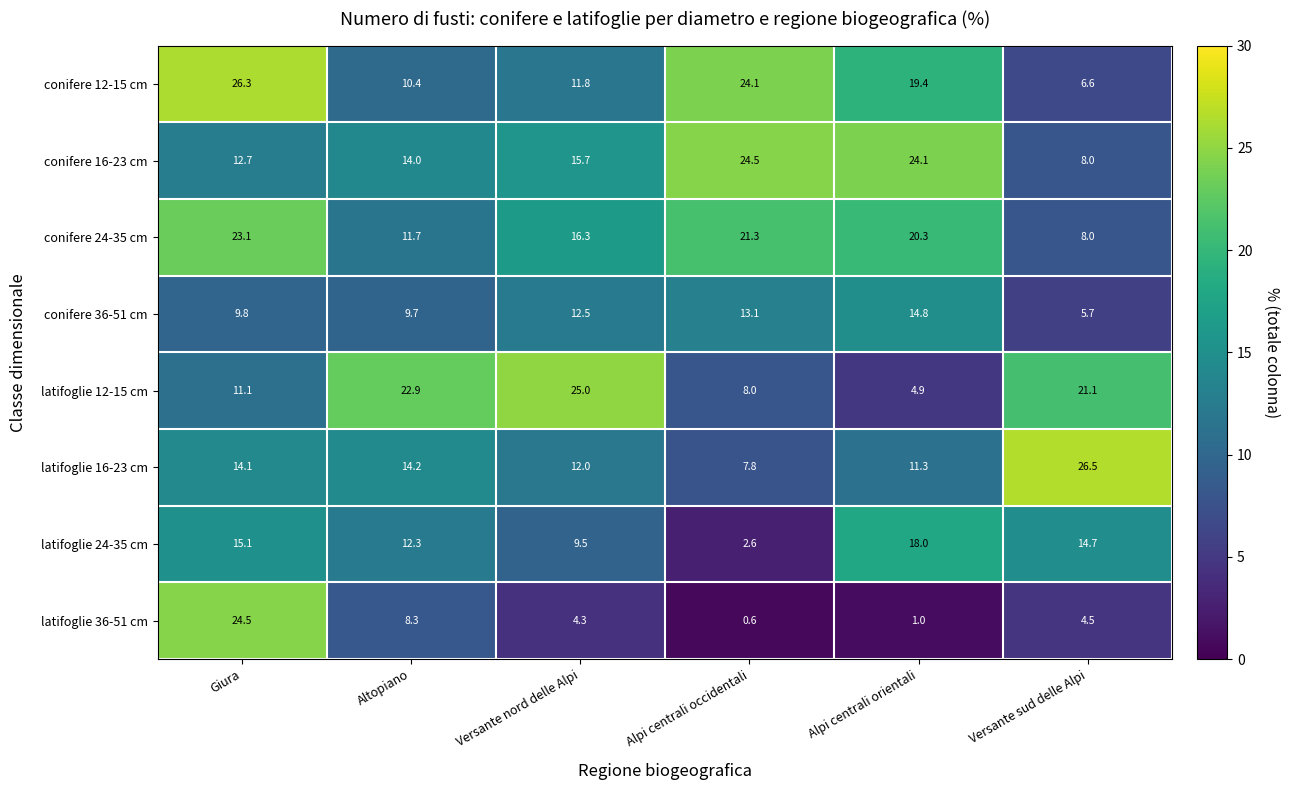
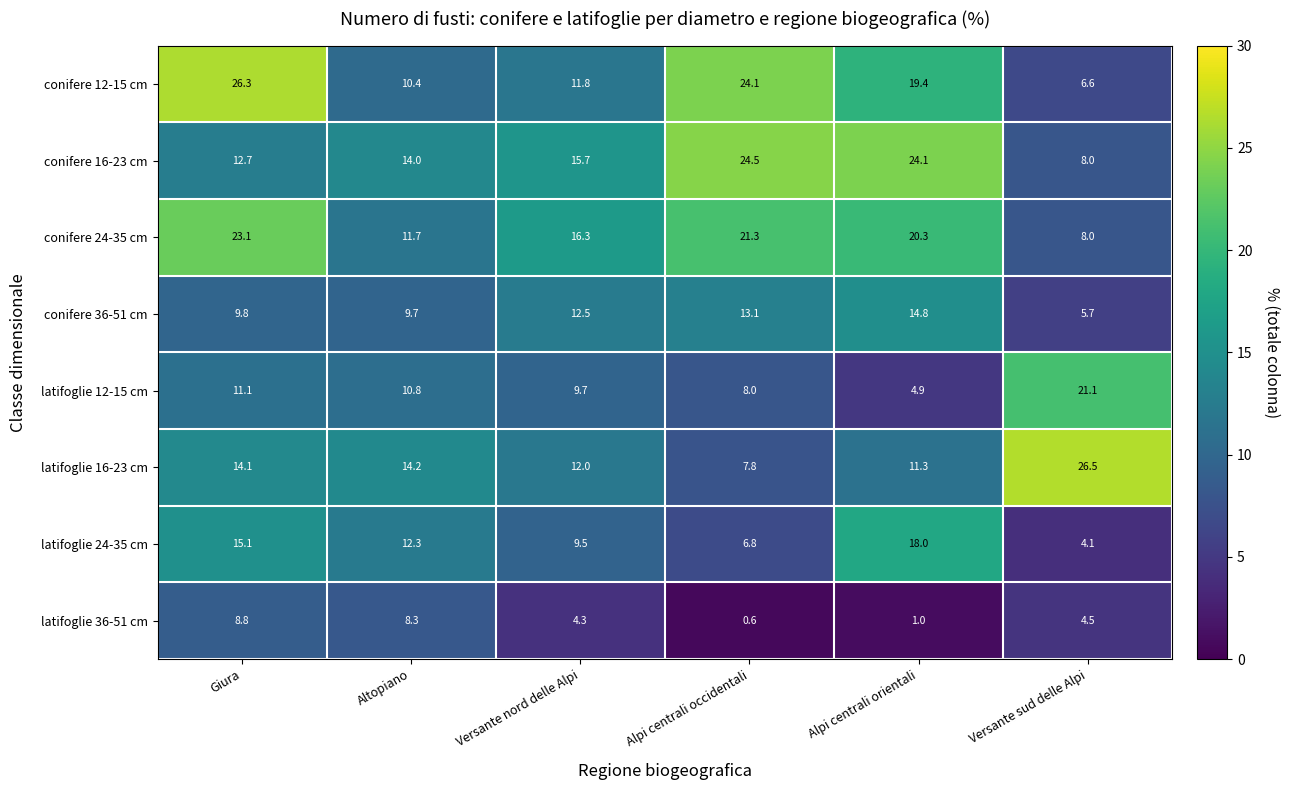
  {
    "conifere 12-15 cm": {
      "Giura": 26.3,
      "Altopiano": 10.4,
      "Versante nord delle Alpi": 11.8,
      "Alpi centrali occidentali": 24.1,
      "Alpi centrali orientali": 19.4,
      "Versante sud delle Alpi": 6.6
    },
    "conifere 16-23 cm": {
      "Giura": 12.7,
      "Altopiano": 14.0,
      "Versante nord delle Alpi": 15.7,
      "Alpi centrali occidentali": 24.5,
      "Alpi centrali orientali": 24.1,
      "Versante sud delle Alpi": 8.0
    },
    "conifere 24-35 cm": {
      "Giura": 23.1,
      "Altopiano": 11.7,
      "Versante nord delle Alpi": 16.3,
      "Alpi centrali occidentali": 21.3,
      "Alpi centrali orientali": 20.3,
      "Versante sud delle Alpi": 8.0
    },
    "conifere 36-51 cm": {
      "Giura": 9.8,
      "Altopiano": 9.7,
      "Versante nord delle Alpi": 12.5,
      "Alpi centrali occidentali": 13.1,
      "Alpi centrali orientali": 14.8,
      "Versante sud delle Alpi": 5.7
    },
    "latifoglie 12-15 cm": {
      "Giura": 11.1,
-     "Altopiano": 22.9,
-     "Versante nord delle Alpi": 25.0,
+     "Altopiano": 10.8,
+     "Versante nord delle Alpi": 9.7,
      "Alpi centrali occidentali": 8.0,
      "Alpi centrali orientali": 4.9,
      "Versante sud delle Alpi": 21.1
    },
    "latifoglie 16-23 cm": {
      "Giura": 14.1,
      "Altopiano": 14.2,
      "Versante nord delle Alpi": 12.0,
      "Alpi centrali occidentali": 7.8,
      "Alpi centrali orientali": 11.3,
      "Versante sud delle Alpi": 26.5
    },
    "latifoglie 24-35 cm": {
      "Giura": 15.1,
      "Altopiano": 12.3,
      "Versante nord delle Alpi": 9.5,
-     "Alpi centrali occidentali": 2.6,
+     "Alpi centrali occidentali": 6.8,
      "Alpi centrali orientali": 18.0,
-     "Versante sud delle Alpi": 14.7
+     "Versante sud delle Alpi": 4.1
    },
    "latifoglie 36-51 cm": {
-     "Giura": 24.5,
+     "Giura": 8.8,
      "Altopiano": 8.3,
      "Versante nord delle Alpi": 4.3,
      "Alpi centrali occidentali": 0.6,
      "Alpi centrali orientali": 1.0,
      "Versante sud delle Alpi": 4.5
    }
  }
